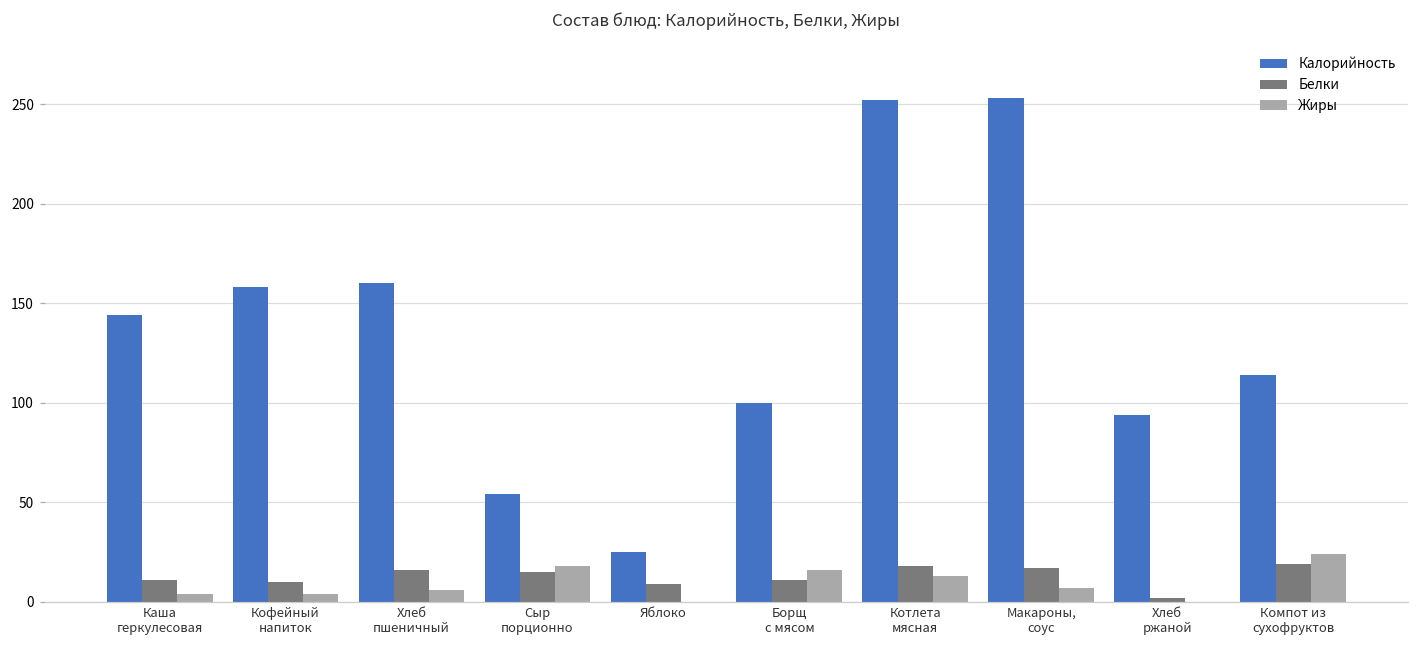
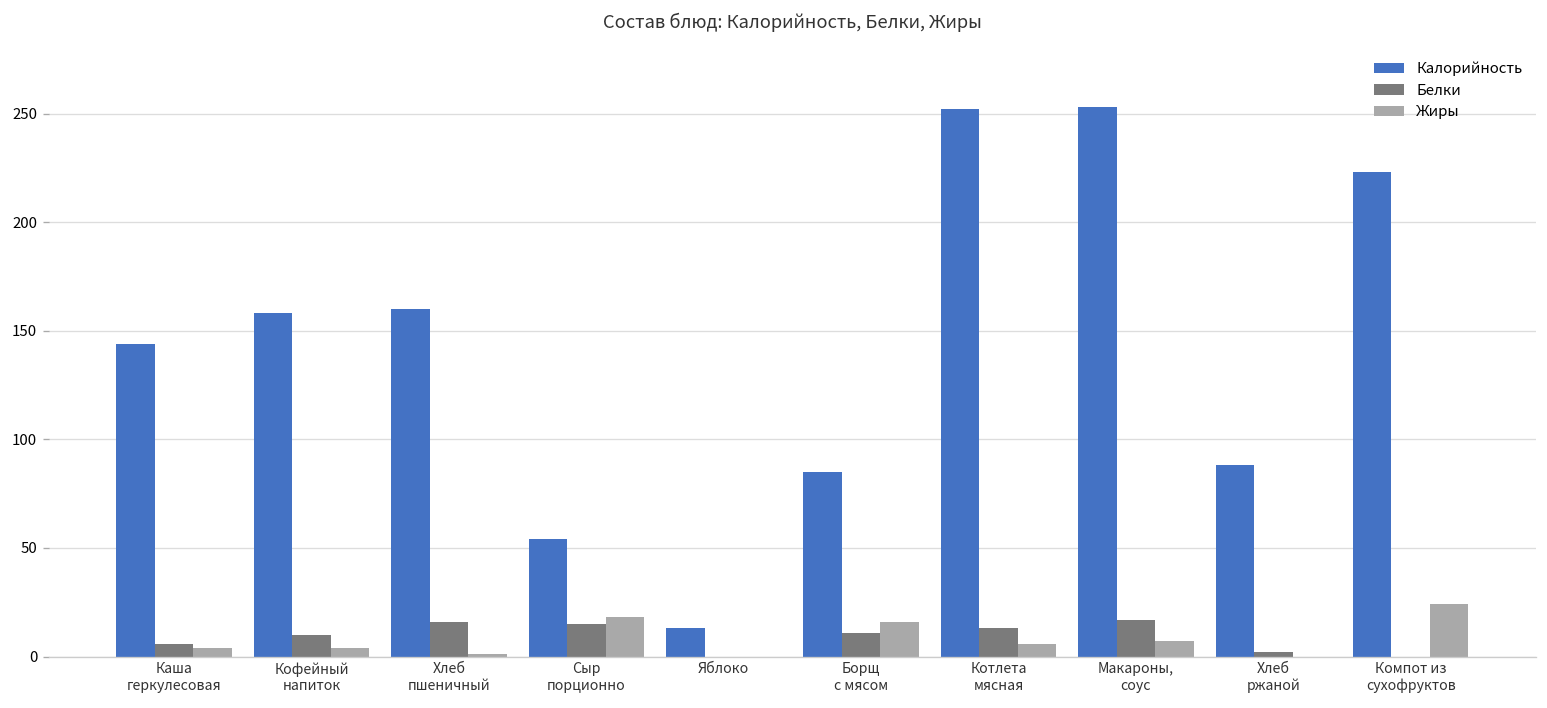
  {
    "Калорийность": {
      "Каша геркулесовая": 144,
      "Кофейный напиток": 158,
      "Хлеб пшеничный": 160,
      "Сыр порционно": 54,
-     "Яблоко": 25,
-     "Борщ с мясом": 100,
+     "Яблоко": 13,
+     "Борщ с мясом": 85,
      "Котлета мясная": 252,
      "Макароны, соус": 253,
-     "Хлеб ржаной": 94,
-     "Компот из сухофруктов": 114
+     "Хлеб ржаной": 88,
+     "Компот из сухофруктов": 223
    },
    "Белки": {
-     "Каша геркулесовая": 11,
+     "Каша геркулесовая": 6,
      "Кофейный напиток": 10,
      "Хлеб пшеничный": 16,
      "Сыр порционно": 15,
-     "Яблоко": 9,
+     "Яблоко": 0,
      "Борщ с мясом": 11,
-     "Котлета мясная": 18,
+     "Котлета мясная": 13,
      "Макароны, соус": 17,
      "Хлеб ржаной": 2,
-     "Компот из сухофруктов": 19
+     "Компот из сухофруктов": 0
    },
    "Жиры": {
      "Каша геркулесовая": 4,
      "Кофейный напиток": 4,
-     "Хлеб пшеничный": 6,
+     "Хлеб пшеничный": 1,
      "Сыр порционно": 18,
      "Яблоко": 0,
      "Борщ с мясом": 16,
-     "Котлета мясная": 13,
+     "Котлета мясная": 6,
      "Макароны, соус": 7,
      "Хлеб ржаной": 0,
      "Компот из сухофруктов": 24
    }
  }
